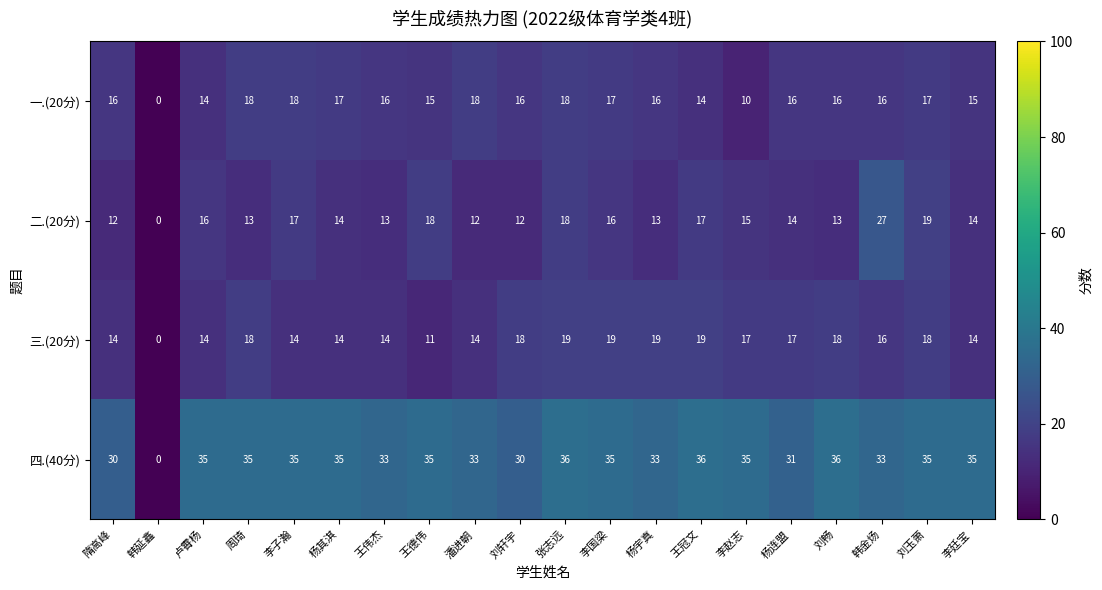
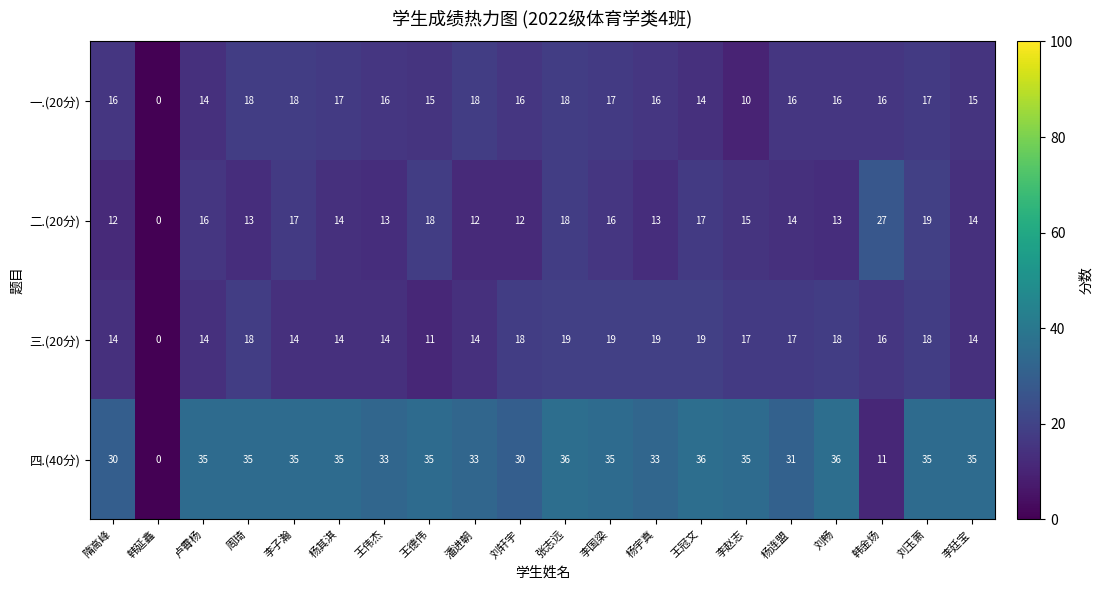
  {
    "一.(20分)": {
      "隋高峰": 16,
      "韩延鑫": 0,
      "卢霄杨": 14,
      "周琦": 18,
      "李子瀚": 18,
      "杨其淇": 17,
      "王伟杰": 16,
      "王德伟": 15,
      "潘进朝": 18,
      "刘轩宇": 16,
      "张志远": 18,
      "李国梁": 17,
      "杨宇真": 16,
      "王冠文": 14,
      "李赵志": 10,
      "杨连盟": 16,
      "刘畅": 16,
      "韩金炀": 16,
      "刘玉萧": 17,
      "李廷宝": 15
    },
    "二.(20分)": {
      "隋高峰": 12,
      "韩延鑫": 0,
      "卢霄杨": 16,
      "周琦": 13,
      "李子瀚": 17,
      "杨其淇": 14,
      "王伟杰": 13,
      "王德伟": 18,
      "潘进朝": 12,
      "刘轩宇": 12,
      "张志远": 18,
      "李国梁": 16,
      "杨宇真": 13,
      "王冠文": 17,
      "李赵志": 15,
      "杨连盟": 14,
      "刘畅": 13,
      "韩金炀": 27,
      "刘玉萧": 19,
      "李廷宝": 14
    },
    "三.(20分)": {
      "隋高峰": 14,
      "韩延鑫": 0,
      "卢霄杨": 14,
      "周琦": 18,
      "李子瀚": 14,
      "杨其淇": 14,
      "王伟杰": 14,
      "王德伟": 11,
      "潘进朝": 14,
      "刘轩宇": 18,
      "张志远": 19,
      "李国梁": 19,
      "杨宇真": 19,
      "王冠文": 19,
      "李赵志": 17,
      "杨连盟": 17,
      "刘畅": 18,
      "韩金炀": 16,
      "刘玉萧": 18,
      "李廷宝": 14
    },
    "四.(40分)": {
      "隋高峰": 30,
      "韩延鑫": 0,
      "卢霄杨": 35,
      "周琦": 35,
      "李子瀚": 35,
      "杨其淇": 35,
      "王伟杰": 33,
      "王德伟": 35,
      "潘进朝": 33,
      "刘轩宇": 30,
      "张志远": 36,
      "李国梁": 35,
      "杨宇真": 33,
      "王冠文": 36,
      "李赵志": 35,
      "杨连盟": 31,
      "刘畅": 36,
-     "韩金炀": 33,
+     "韩金炀": 11,
      "刘玉萧": 35,
      "李廷宝": 35
    }
  }
